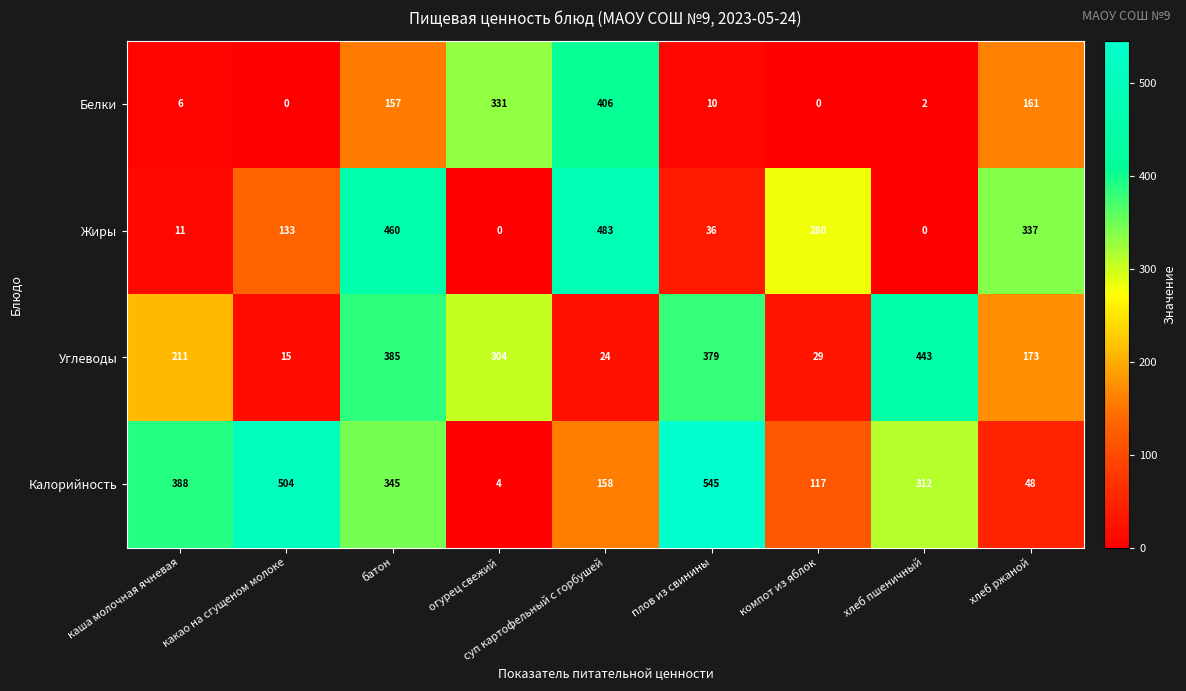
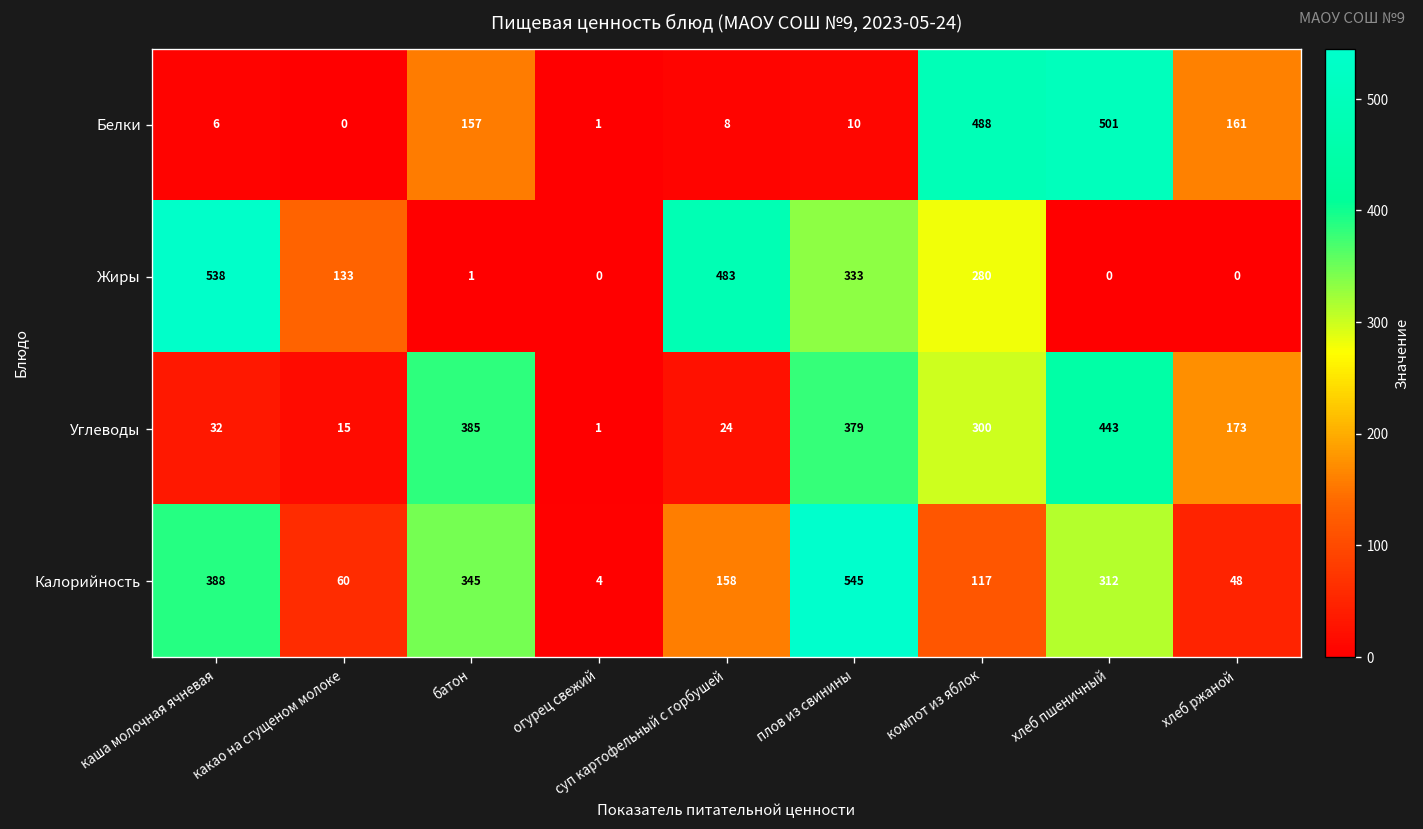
  {
    "Белки": {
      "каша молочная ячневая": 6,
      "какао на сгущеном молоке": 0,
      "батон": 157,
-     "огурец свежий": 331,
-     "суп картофельный с горбушей": 406,
+     "огурец свежий": 1,
+     "суп картофельный с горбушей": 8,
      "плов из свинины": 10,
-     "компот из яблок": 0,
-     "хлеб пшеничный": 2,
+     "компот из яблок": 488,
+     "хлеб пшеничный": 501,
      "хлеб ржаной": 161
    },
    "Жиры": {
-     "каша молочная ячневая": 11,
+     "каша молочная ячневая": 538,
      "какао на сгущеном молоке": 133,
-     "батон": 460,
+     "батон": 1,
      "огурец свежий": 0,
      "суп картофельный с горбушей": 483,
-     "плов из свинины": 36,
+     "плов из свинины": 333,
      "компот из яблок": 280,
      "хлеб пшеничный": 0,
-     "хлеб ржаной": 337
+     "хлеб ржаной": 0
    },
    "Углеводы": {
-     "каша молочная ячневая": 211,
+     "каша молочная ячневая": 32,
      "какао на сгущеном молоке": 15,
      "батон": 385,
-     "огурец свежий": 304,
+     "огурец свежий": 1,
      "суп картофельный с горбушей": 24,
      "плов из свинины": 379,
-     "компот из яблок": 29,
+     "компот из яблок": 300,
      "хлеб пшеничный": 443,
      "хлеб ржаной": 173
    },
    "Калорийность": {
      "каша молочная ячневая": 388,
-     "какао на сгущеном молоке": 504,
+     "какао на сгущеном молоке": 60,
      "батон": 345,
      "огурец свежий": 4,
      "суп картофельный с горбушей": 158,
      "плов из свинины": 545,
      "компот из яблок": 117,
      "хлеб пшеничный": 312,
      "хлеб ржаной": 48
    }
  }
